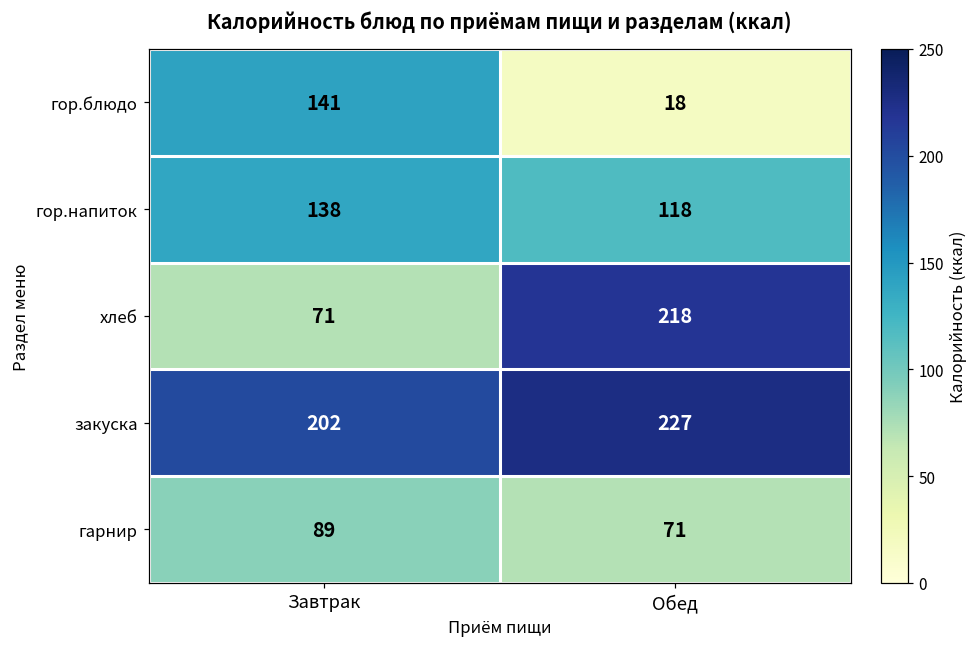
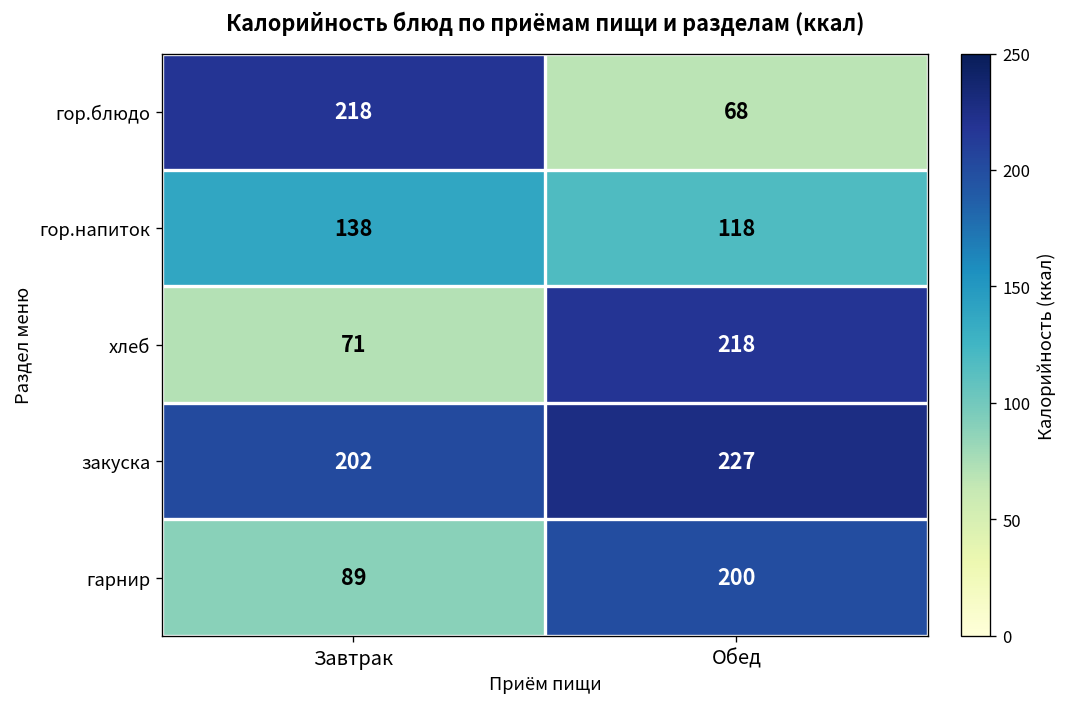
  {
    "гор.блюдо": {
-     "Завтрак": 141,
-     "Обед": 18
+     "Завтрак": 218,
+     "Обед": 68
    },
    "гор.напиток": {
      "Завтрак": 138,
      "Обед": 118
    },
    "хлеб": {
      "Завтрак": 71,
      "Обед": 218
    },
    "закуска": {
      "Завтрак": 202,
      "Обед": 227
    },
    "гарнир": {
      "Завтрак": 89,
-     "Обед": 71
+     "Обед": 200
    }
  }
